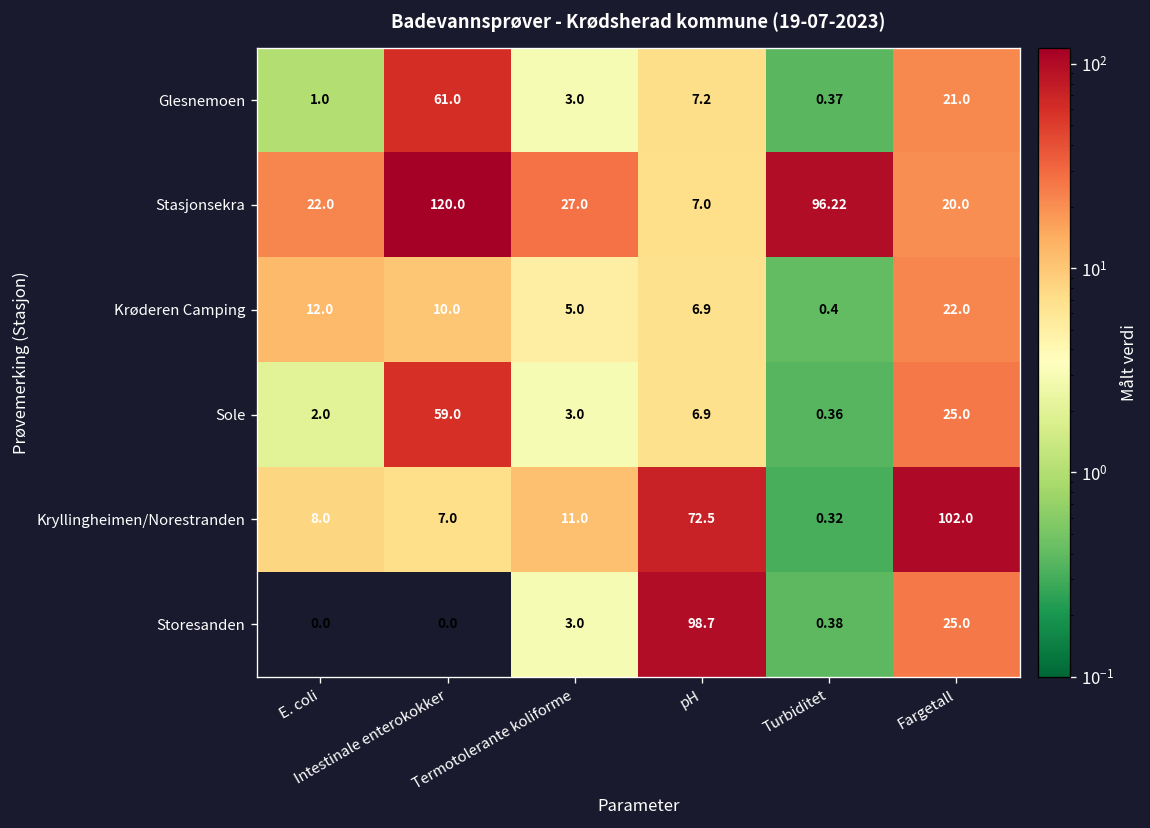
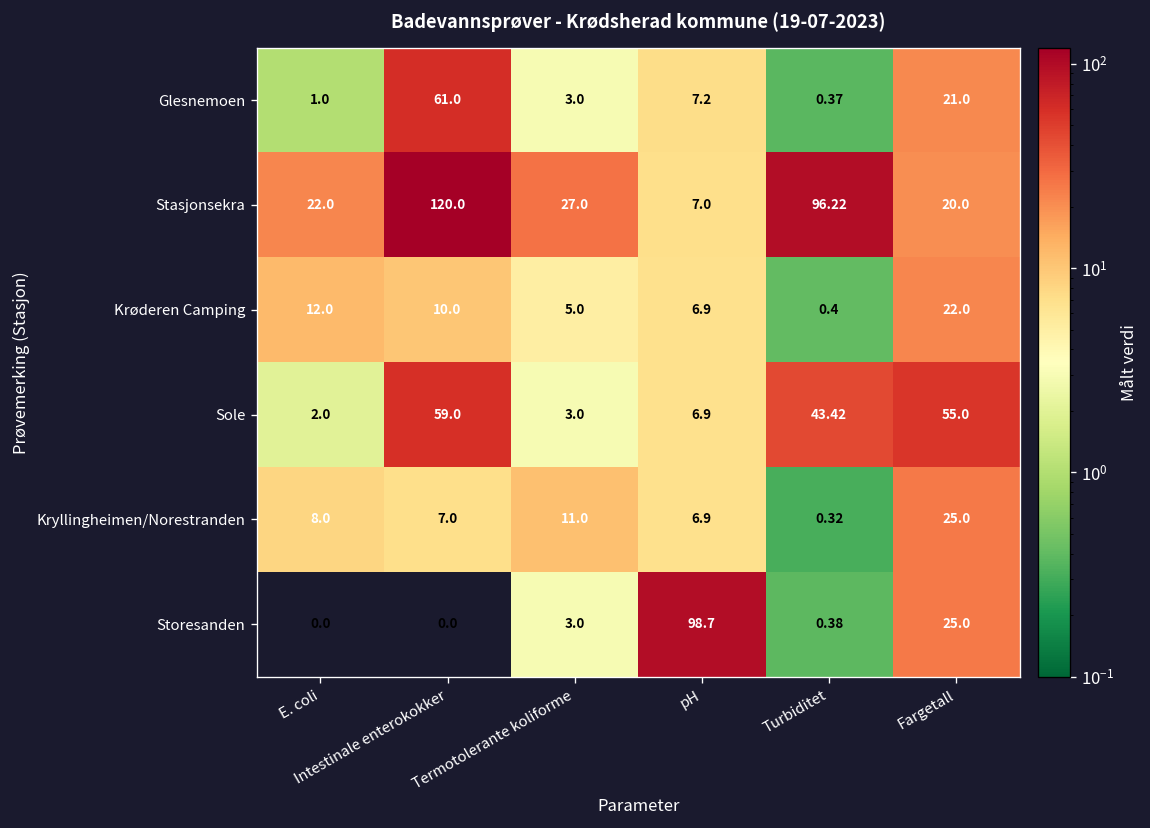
  {
    "Glesnemoen": {
      "E. coli": 1.0,
      "Intestinale enterokokker": 61.0,
      "Termotolerante koliforme": 3.0,
      "pH": 7.2,
      "Turbiditet": 0.37,
      "Fargetall": 21.0
    },
    "Stasjonsekra": {
      "E. coli": 22.0,
      "Intestinale enterokokker": 120.0,
      "Termotolerante koliforme": 27.0,
      "pH": 7.0,
      "Turbiditet": 96.22,
      "Fargetall": 20.0
    },
    "Krøderen Camping": {
      "E. coli": 12.0,
      "Intestinale enterokokker": 10.0,
      "Termotolerante koliforme": 5.0,
      "pH": 6.9,
      "Turbiditet": 0.4,
      "Fargetall": 22.0
    },
    "Sole": {
      "E. coli": 2.0,
      "Intestinale enterokokker": 59.0,
      "Termotolerante koliforme": 3.0,
      "pH": 6.9,
-     "Turbiditet": 0.36,
-     "Fargetall": 25.0
+     "Turbiditet": 43.42,
+     "Fargetall": 55.0
    },
    "Kryllingheimen/Norestranden": {
      "E. coli": 8.0,
      "Intestinale enterokokker": 7.0,
      "Termotolerante koliforme": 11.0,
-     "pH": 72.5,
+     "pH": 6.9,
      "Turbiditet": 0.32,
-     "Fargetall": 102.0
+     "Fargetall": 25.0
    },
    "Storesanden": {
      "Termotolerante koliforme": 3.0,
      "pH": 98.7,
      "Turbiditet": 0.38,
      "Fargetall": 25.0
    }
  }
